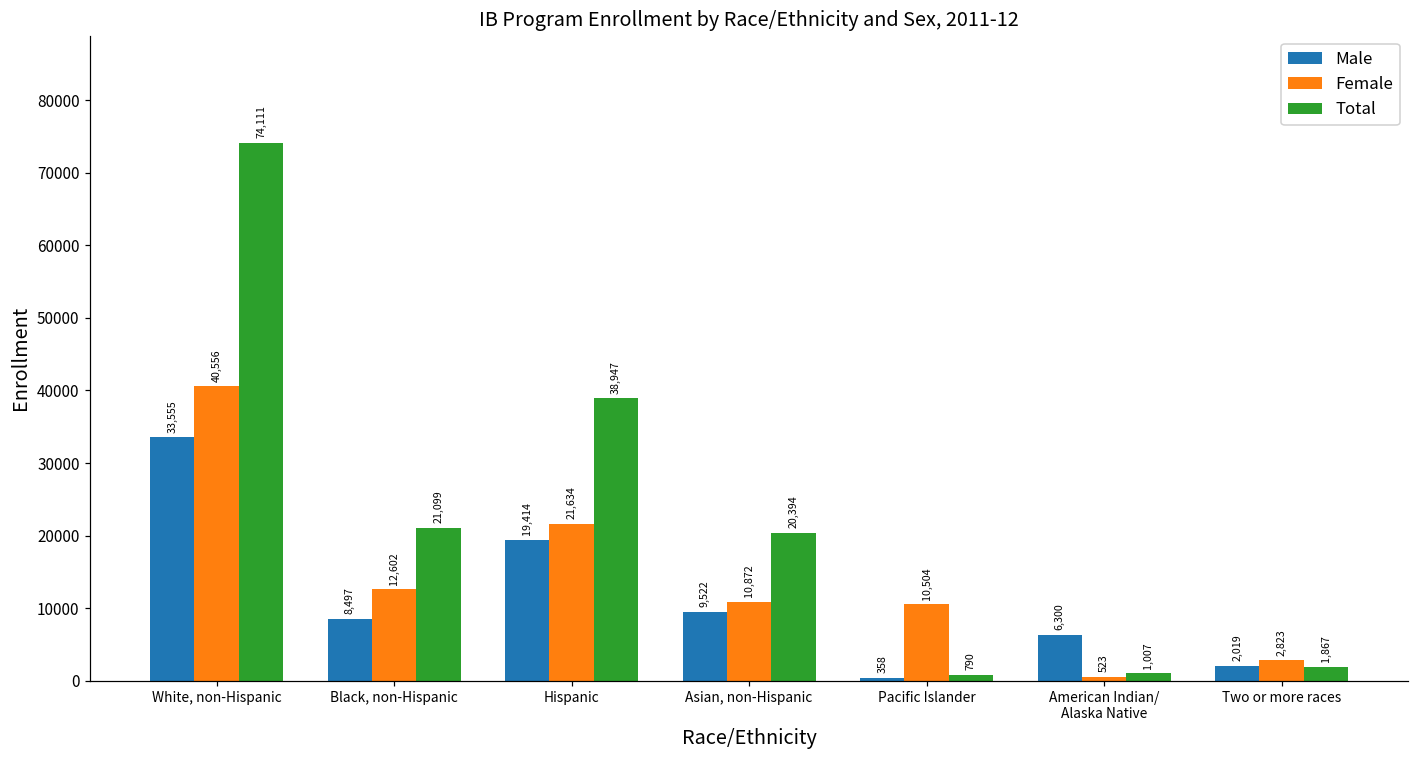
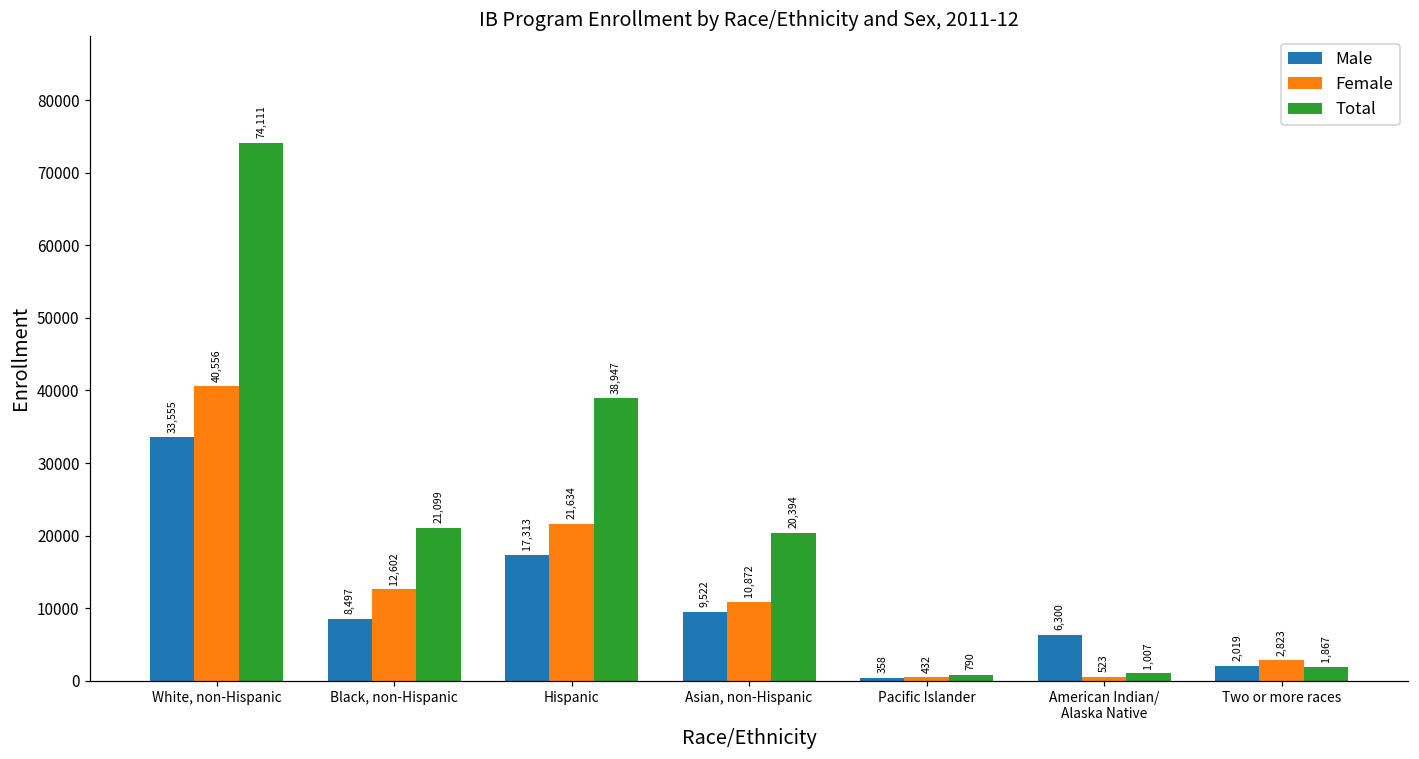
  {
    "Male": {
      "White, non-Hispanic": "33,555",
      "Black, non-Hispanic": "8,497",
-     "Hispanic": "19,414",
+     "Hispanic": "17,313",
      "Asian, non-Hispanic": "9,522",
      "Pacific Islander": "358",
      "American Indian/ Alaska Native": "6,300",
      "Two or more races": "2,019"
    },
    "Female": {
      "White, non-Hispanic": "40,556",
      "Black, non-Hispanic": "12,602",
      "Hispanic": "21,634",
      "Asian, non-Hispanic": "10,872",
-     "Pacific Islander": "10,504",
+     "Pacific Islander": "432",
      "American Indian/ Alaska Native": "523",
      "Two or more races": "2,823"
    },
    "Total": {
      "White, non-Hispanic": "74,111",
      "Black, non-Hispanic": "21,099",
      "Hispanic": "38,947",
      "Asian, non-Hispanic": "20,394",
      "Pacific Islander": "790",
      "American Indian/ Alaska Native": "1,007",
      "Two or more races": "1,867"
    }
  }
